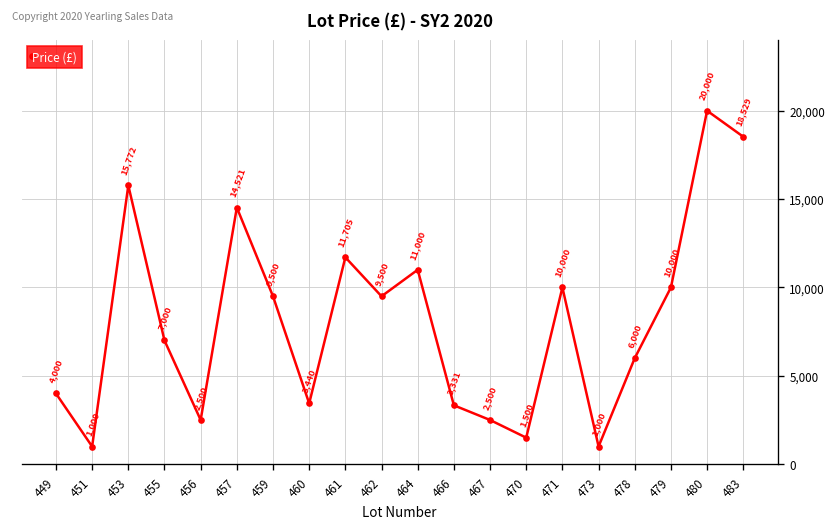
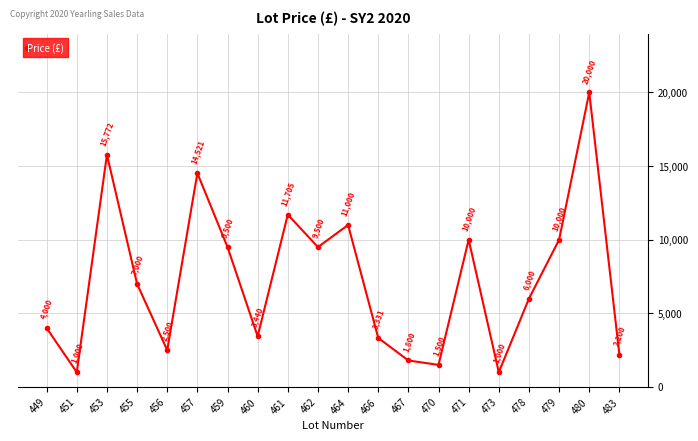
  {
    "449": "4,000",
    "451": "1,000",
    "453": "15,772",
    "455": "7,000",
    "456": "2,500",
    "457": "14,521",
    "459": "9,500",
    "460": "3,440",
    "461": "11,705",
    "462": "9,500",
    "464": "11,000",
    "466": "3,331",
-   "467": "2,500",
+   "467": "1,800",
    "470": "1,500",
    "471": "10,000",
    "473": "1,000",
    "478": "6,000",
    "479": "10,000",
    "480": "20,000",
-   "483": "18,529"
+   "483": "2,200"
  }
